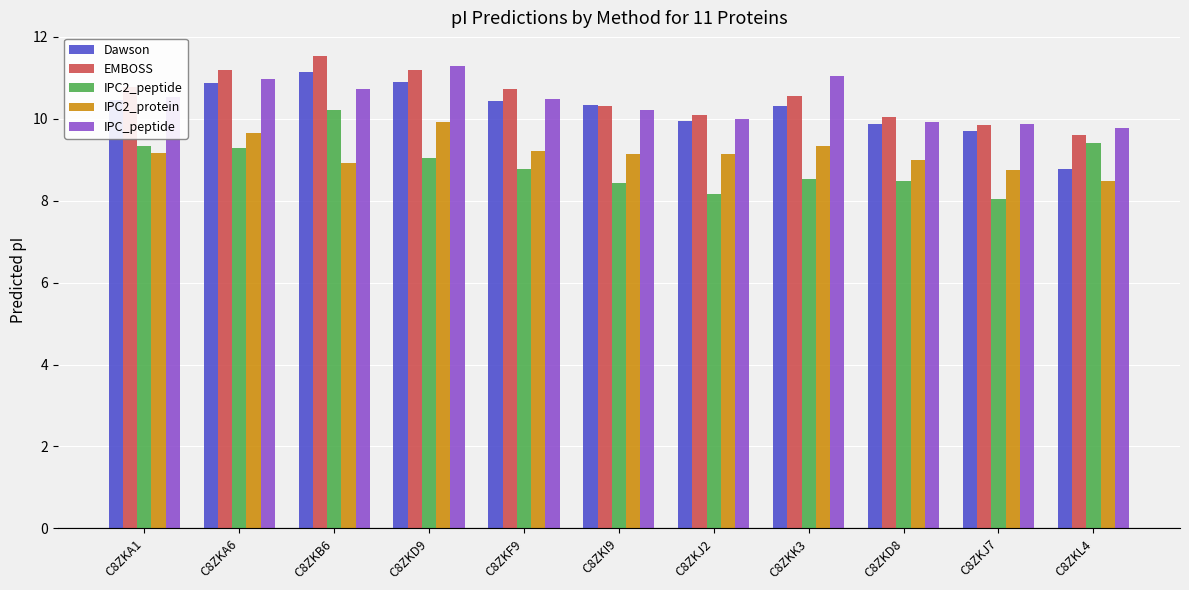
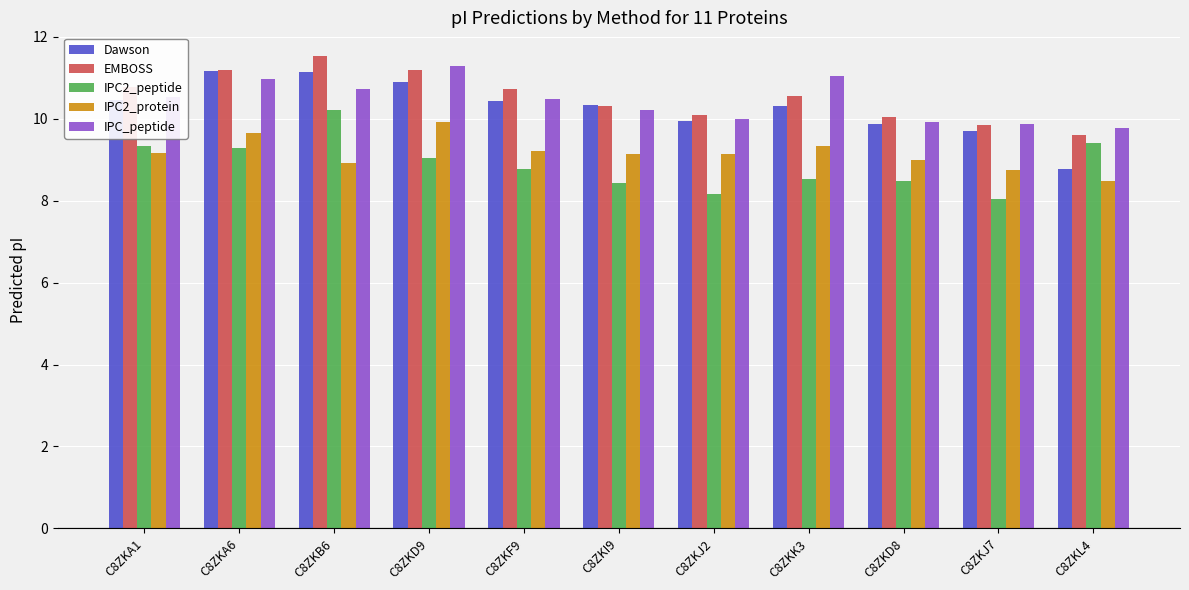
  {
    "Dawson": {
-     "C8ZKA6": 10.9,
+     "C8ZKA6": 11.2,
      "C8ZKB6": 11.2,
      "C8ZKD9": 10.9,
      "C8ZKF9": 10.4,
      "C8ZKI9": 10.3,
      "C8ZKJ2": 10.0,
      "C8ZKK3": 10.3,
      "C8ZKD8": 9.9,
      "C8ZKJ7": 9.7,
      "C8ZKL4": 8.8
    },
    "EMBOSS": {
      "C8ZKA6": 11.2,
      "C8ZKB6": 11.5,
      "C8ZKD9": 11.2,
      "C8ZKF9": 10.7,
      "C8ZKI9": 10.3,
      "C8ZKJ2": 10.1,
      "C8ZKK3": 10.6,
      "C8ZKD8": 10.0,
      "C8ZKJ7": 9.9,
      "C8ZKL4": 9.6
    },
    "IPC2_peptide": {
      "C8ZKA1": 9.3,
      "C8ZKA6": 9.3,
      "C8ZKB6": 10.2,
      "C8ZKD9": 9.0,
      "C8ZKF9": 8.8,
      "C8ZKI9": 8.4,
      "C8ZKJ2": 8.2,
      "C8ZKK3": 8.5,
      "C8ZKD8": 8.5,
      "C8ZKJ7": 8.1,
      "C8ZKL4": 9.4
    },
    "IPC2_protein": {
      "C8ZKA1": 9.2,
      "C8ZKA6": 9.7,
      "C8ZKB6": 8.9,
      "C8ZKD9": 9.9,
      "C8ZKF9": 9.2,
      "C8ZKI9": 9.1,
      "C8ZKJ2": 9.2,
      "C8ZKK3": 9.3,
      "C8ZKD8": 9.0,
      "C8ZKJ7": 8.8,
      "C8ZKL4": 8.5
    },
    "IPC_peptide": {
      "C8ZKA6": 11.0,
      "C8ZKB6": 10.7,
      "C8ZKD9": 11.3,
      "C8ZKF9": 10.5,
      "C8ZKI9": 10.2,
      "C8ZKJ2": 10.0,
      "C8ZKK3": 11.0,
      "C8ZKD8": 9.9,
      "C8ZKJ7": 9.9,
      "C8ZKL4": 9.8
    }
  }
